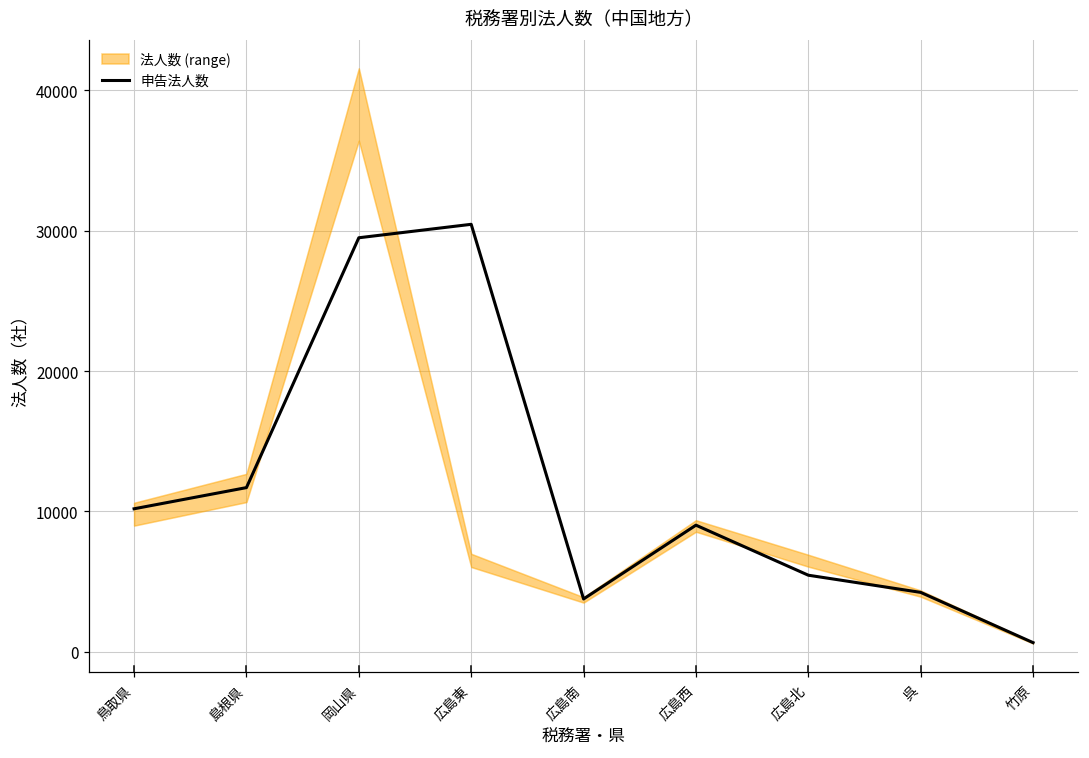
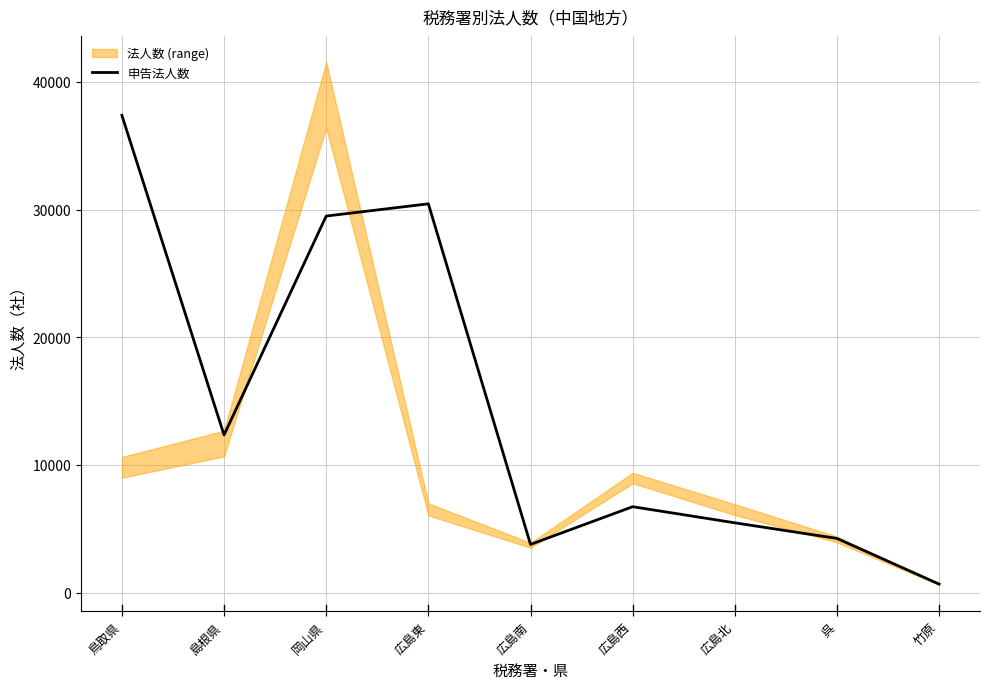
  {
    "申告法人数": {
-     "鳥取県": 10200,
-     "島根県": 11700,
+     "鳥取県": 37400,
+     "島根県": 12300,
      "岡山県": 29500,
      "広島東": 30500,
-     "広島西": 9000,
+     "広島西": 6700,
      "広島北": 5500
    }
  }
